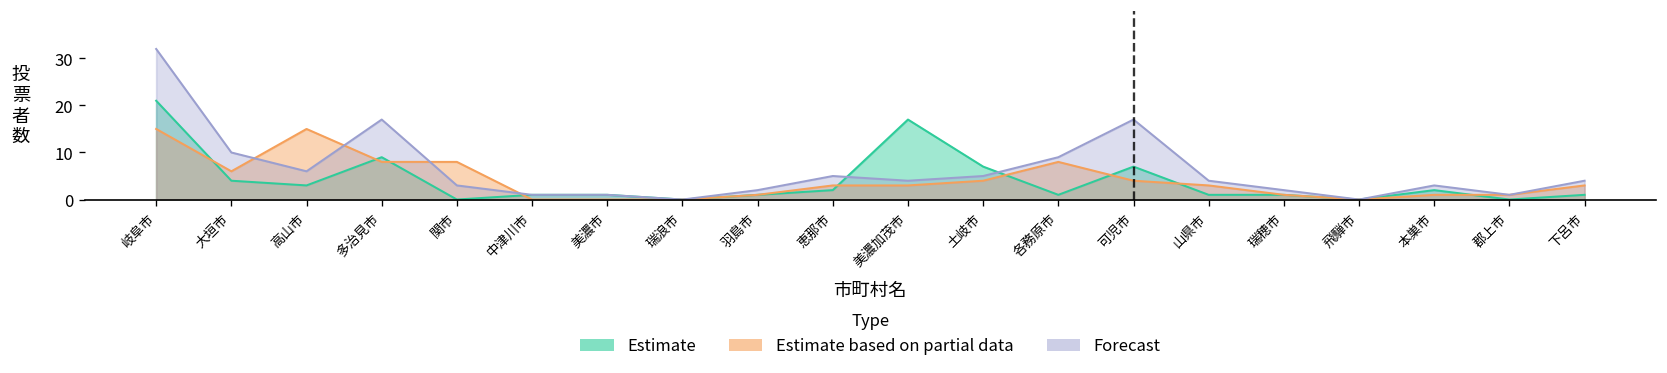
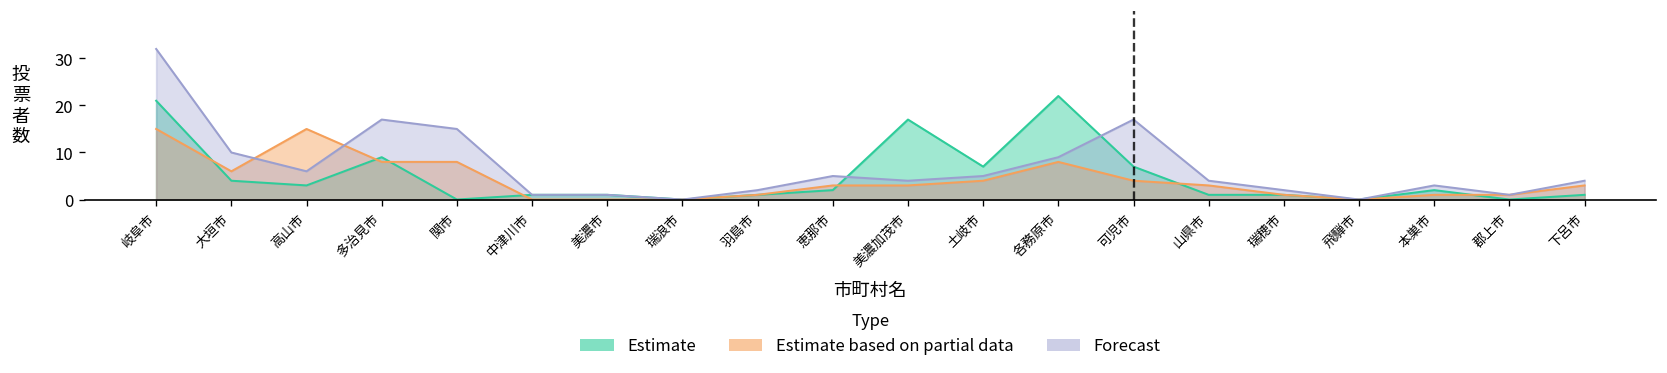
  {
    "Estimate": {
      "岐阜市": 21,
      "大垣市": 4,
      "高山市": 3,
      "多治見市": 9,
      "関市": 0,
      "恵那市": 2,
      "美濃加茂市": 17,
      "土岐市": 7,
-     "各務原市": 1,
+     "各務原市": 22,
      "可児市": 7,
      "山県市": 1,
      "本巣市": 2,
      "郡上市": 0,
      "下呂市": 1
    },
    "Estimate based on partial data": {
      "岐阜市": 15,
      "大垣市": 6,
      "高山市": 15,
      "多治見市": 8,
      "関市": 8,
      "中津川市": 0,
      "美濃市": 0,
      "恵那市": 3,
      "美濃加茂市": 3,
      "土岐市": 4,
      "各務原市": 8,
      "可児市": 4,
      "山県市": 3,
      "本巣市": 1,
      "下呂市": 3
    },
    "Forecast": {
      "岐阜市": 32,
      "大垣市": 10,
      "高山市": 6,
      "多治見市": 17,
-     "関市": 3,
+     "関市": 15,
      "羽島市": 2,
      "恵那市": 5,
      "美濃加茂市": 4,
      "土岐市": 5,
      "各務原市": 9,
      "可児市": 17,
      "山県市": 4,
      "瑞穂市": 2,
      "本巣市": 3,
      "下呂市": 4
    }
  }
